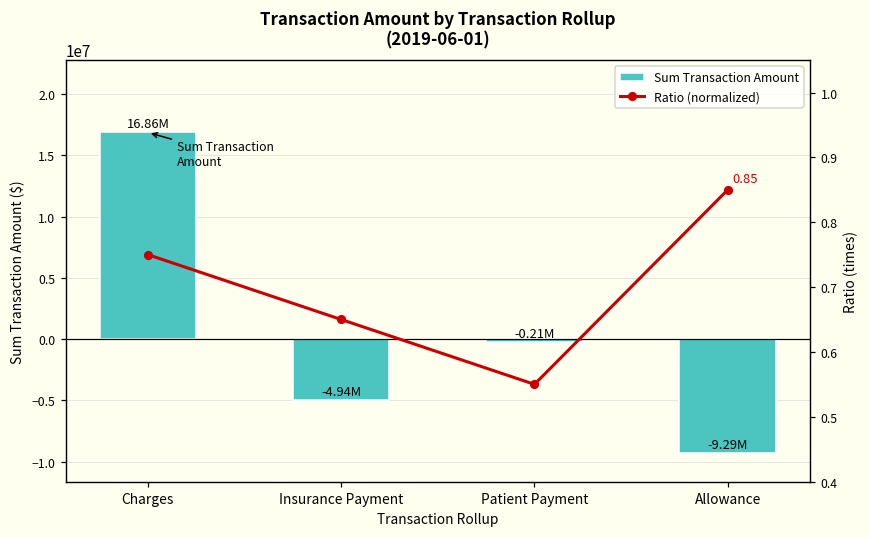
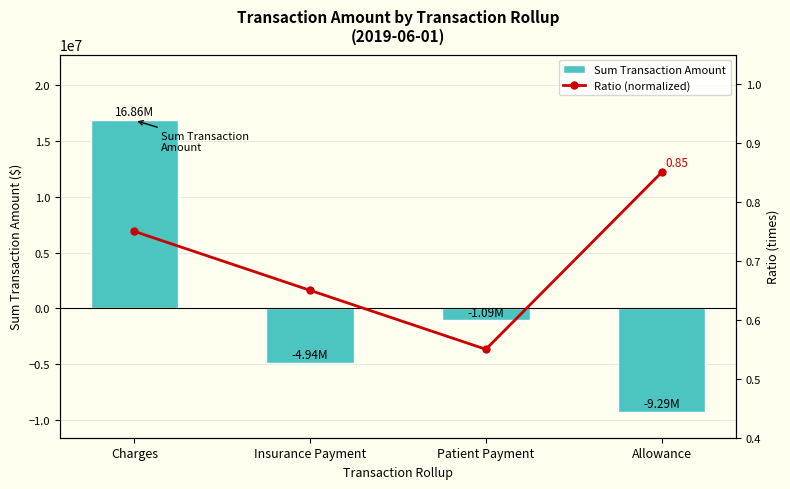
  {
    "Sum Transaction Amount": {
      "Charges": "16.86M",
      "Insurance Payment": "-4.94M",
-     "Patient Payment": "-0.21M",
+     "Patient Payment": "-1.09M",
      "Allowance": "-9.29M"
    },
    "Ratio (normalized)": {
      "Allowance": "0.85"
    }
  }
